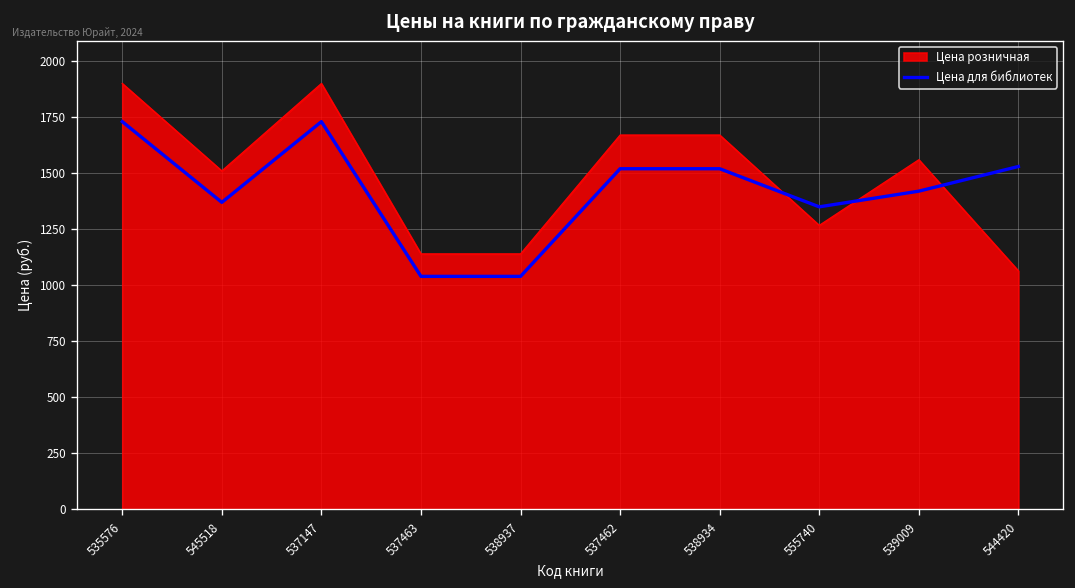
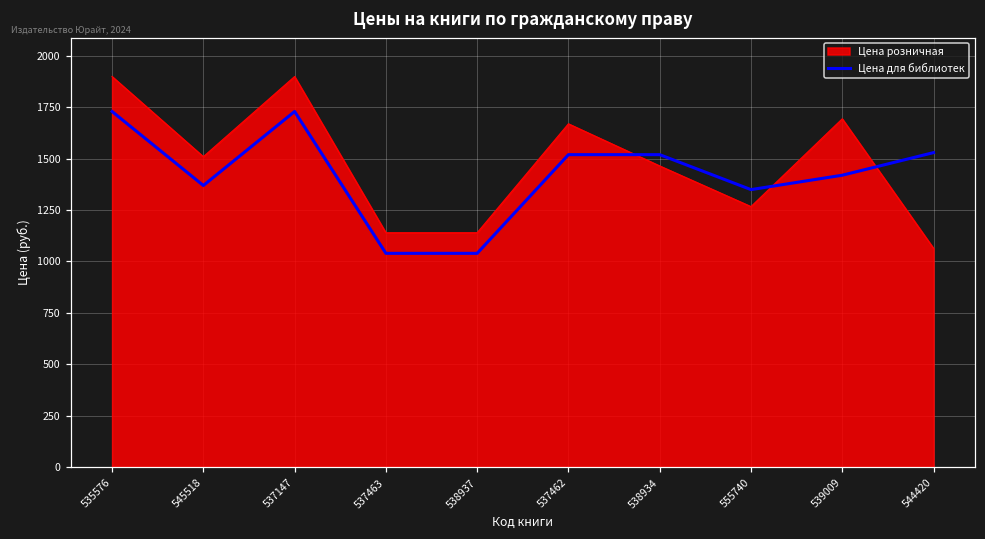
  {
    "Цена розничная": {
      "535576": 1900,
      "545518": 1510,
      "537147": 1900,
      "537463": 1140,
      "538937": 1140,
      "537462": 1670,
-     "538934": 1670,
+     "538934": 1460,
      "555740": 1270,
-     "539009": 1560,
+     "539009": 1690,
      "544420": 1060
    },
    "Цена для библиотек": {
      "535576": 1730,
      "545518": 1370,
      "537147": 1730,
      "537463": 1040,
      "538937": 1040,
      "537462": 1520,
      "538934": 1520,
      "555740": 1350,
      "539009": 1420,
      "544420": 1530
    }
  }
